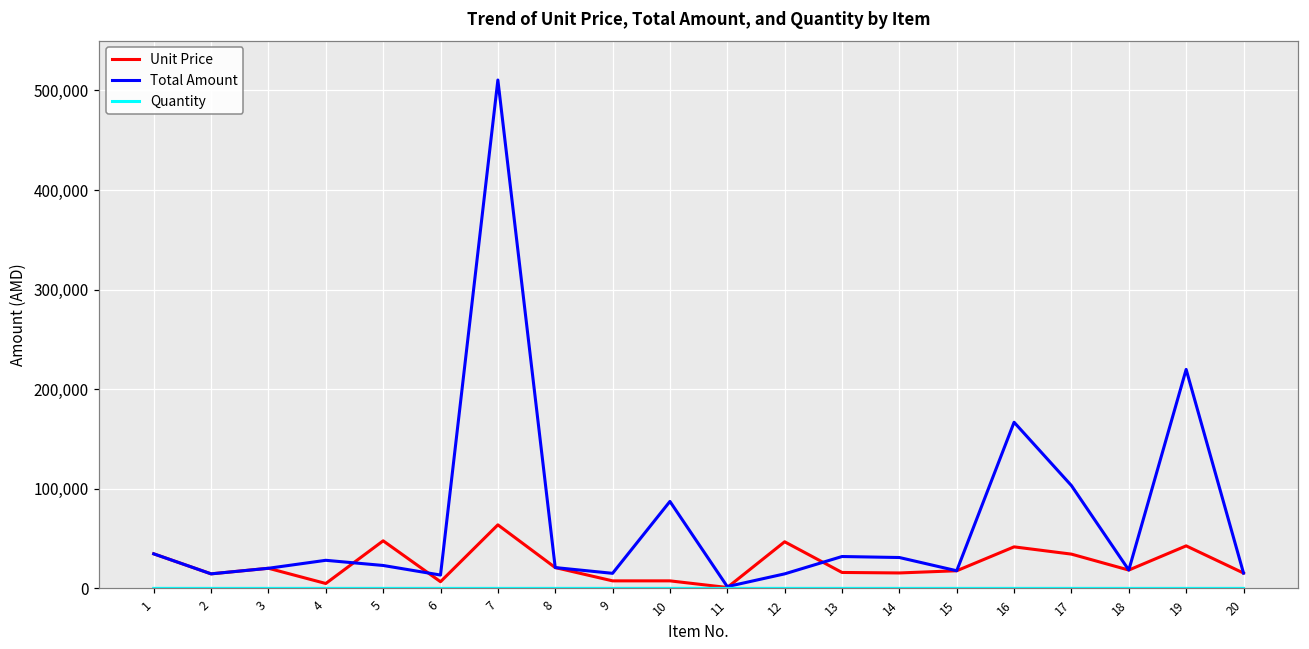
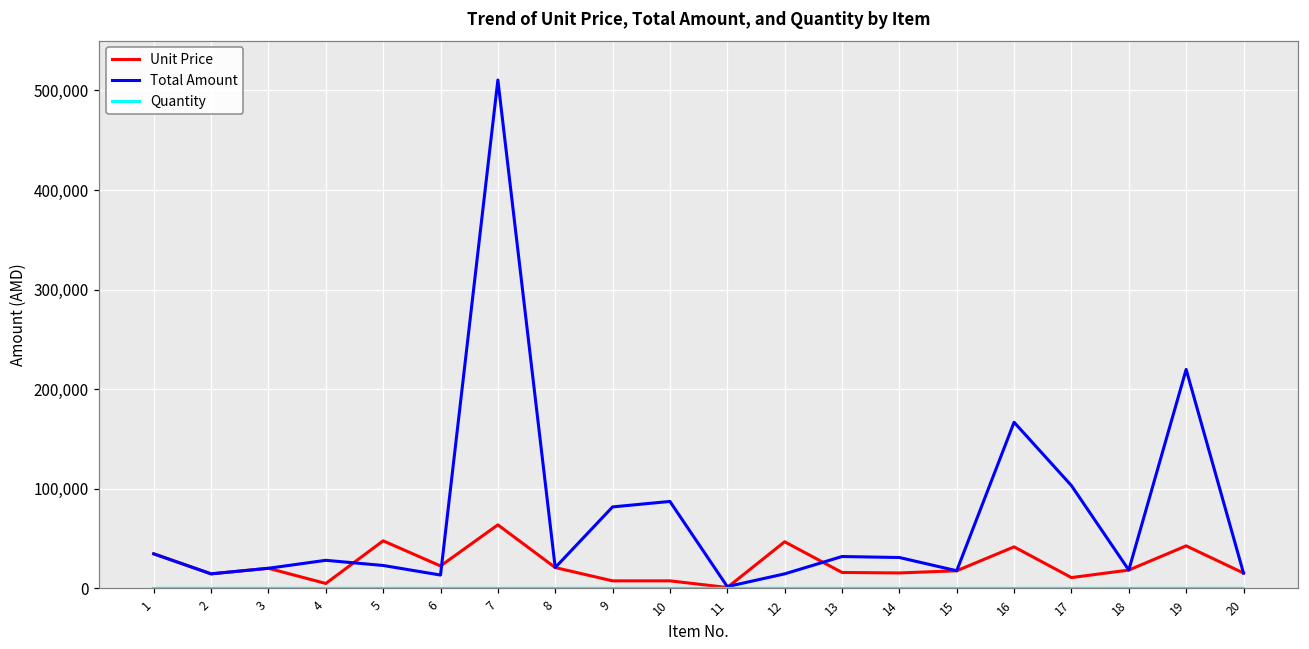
  {
    "Unit Price": {
      "4": "0",
      "5": "50,000",
-     "6": "10,000",
+     "6": "20,000",
      "7": "60,000",
      "9": "10,000",
      "10": "10,000",
      "12": "50,000",
      "13": "20,000",
      "14": "20,000",
      "16": "40,000",
-     "17": "30,000",
+     "17": "10,000",
      "19": "40,000"
    },
    "Total Amount": {
      "4": "30,000",
      "5": "20,000",
      "6": "10,000",
      "7": "510,000",
-     "9": "20,000",
+     "9": "80,000",
      "10": "90,000",
      "12": "10,000",
      "13": "30,000",
      "14": "30,000",
      "16": "170,000",
      "17": "100,000",
      "19": "220,000"
    },
    "Quantity": {
      "1": "0",
      "2": "0",
      "3": "0",
      "4": "0",
      "5": "0",
      "6": "0",
      "7": "0",
      "8": "0",
      "9": "0",
      "10": "0",
      "12": "0",
      "13": "0",
      "14": "0",
      "15": "0",
      "16": "0",
      "17": "0",
      "18": "0",
      "19": "0",
      "20": "0"
    }
  }
